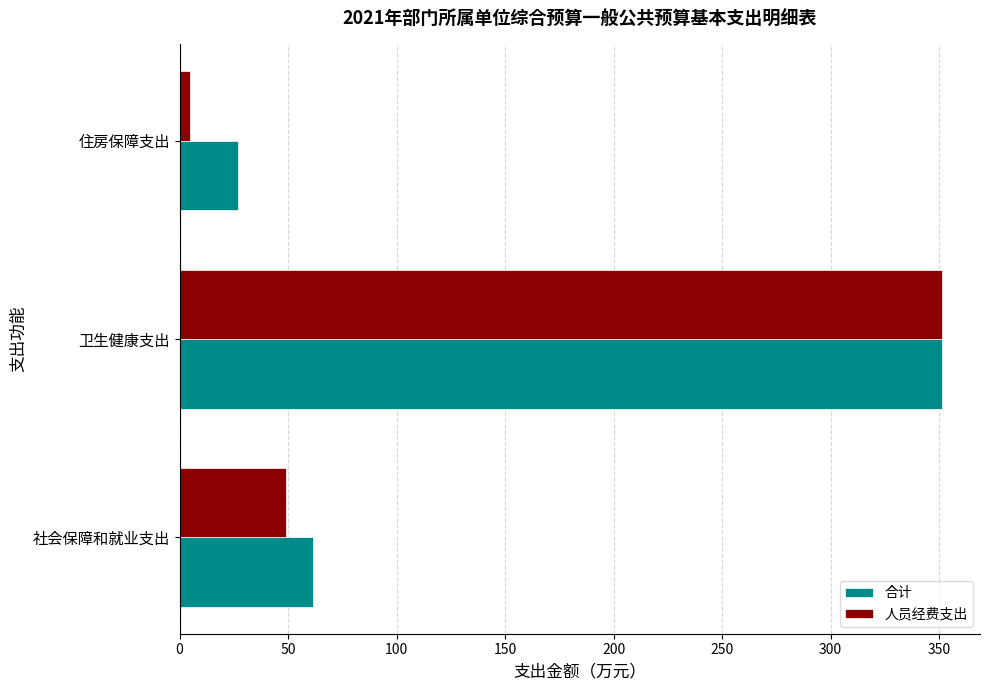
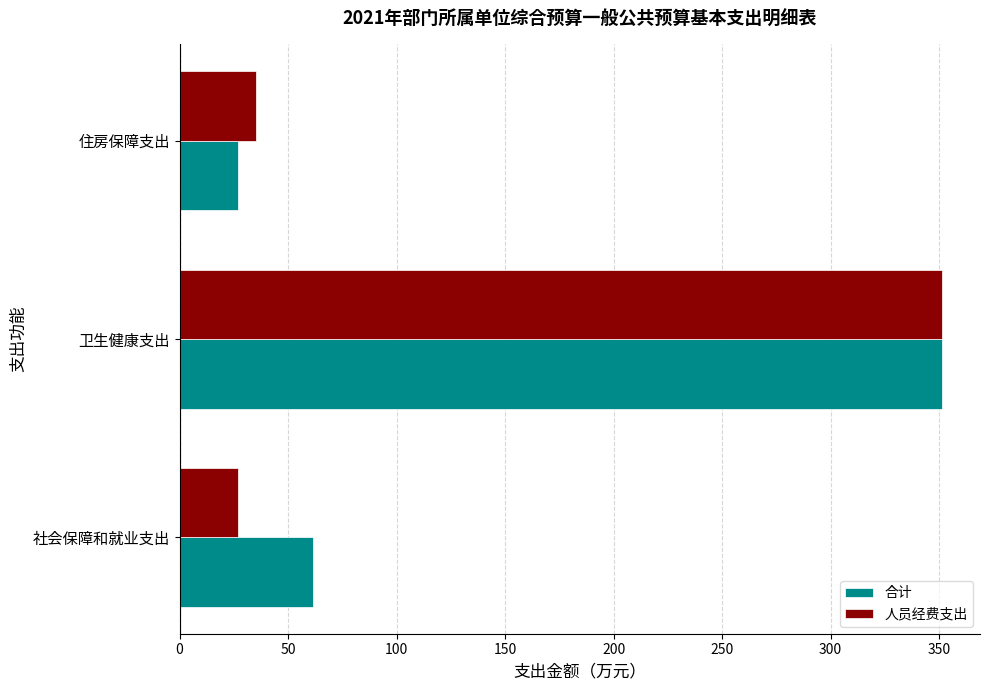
  {
    "合计": {
      "住房保障支出": 27,
      "卫生健康支出": 351,
      "社会保障和就业支出": 62
    },
    "人员经费支出": {
-     "住房保障支出": 5,
+     "住房保障支出": 35,
      "卫生健康支出": 351,
-     "社会保障和就业支出": 49
+     "社会保障和就业支出": 27
    }
  }
